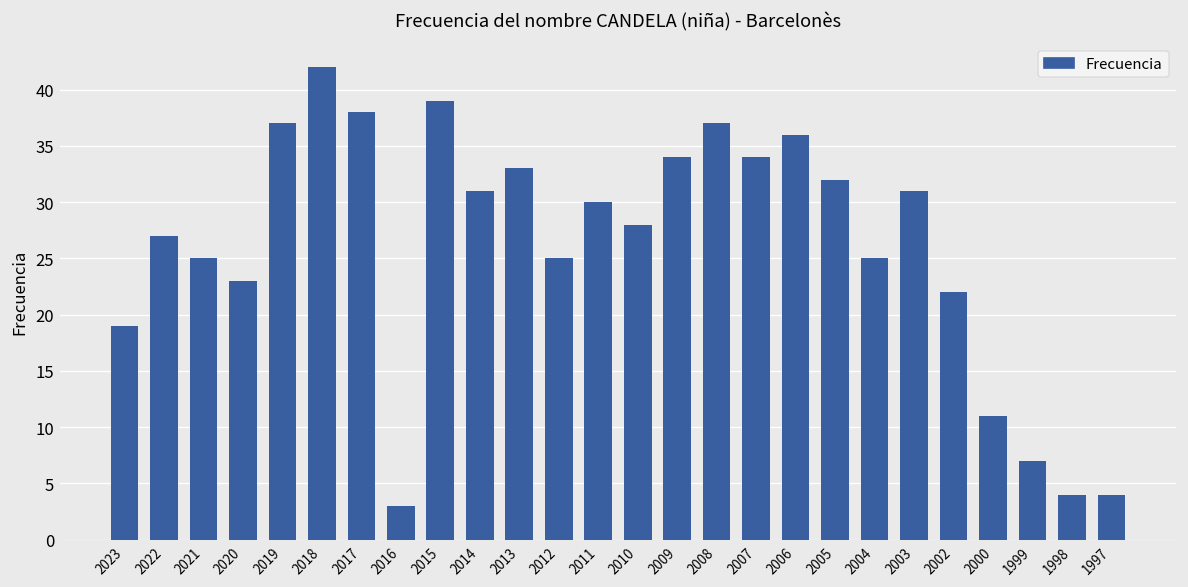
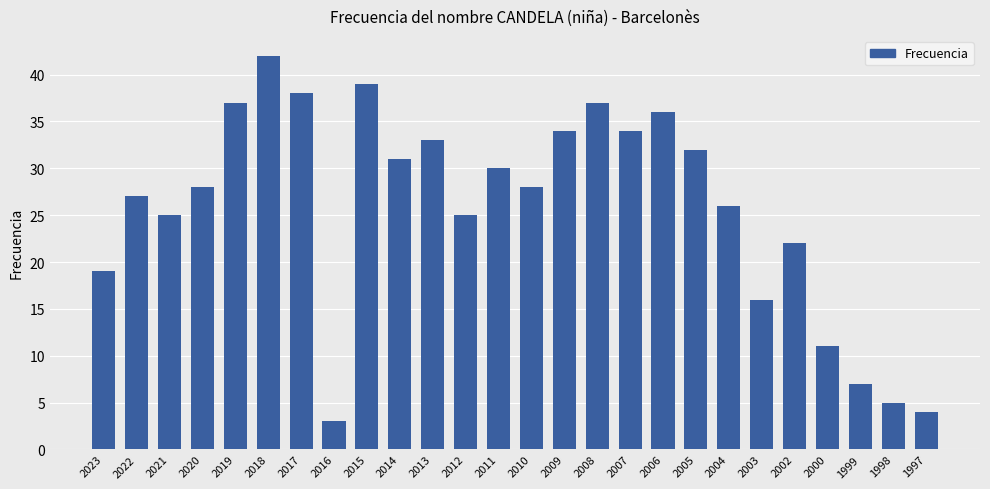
  {
    "2023": 19,
    "2022": 27,
    "2021": 25,
-   "2020": 23,
+   "2020": 28,
    "2019": 37,
    "2018": 42,
    "2017": 38,
    "2016": 3,
    "2015": 39,
    "2014": 31,
    "2013": 33,
    "2012": 25,
    "2011": 30,
    "2010": 28,
    "2009": 34,
    "2008": 37,
    "2007": 34,
    "2006": 36,
    "2005": 32,
-   "2004": 25,
-   "2003": 31,
+   "2004": 26,
+   "2003": 16,
    "2002": 22,
    "2000": 11,
    "1999": 7,
-   "1998": 4,
+   "1998": 5,
    "1997": 4
  }
